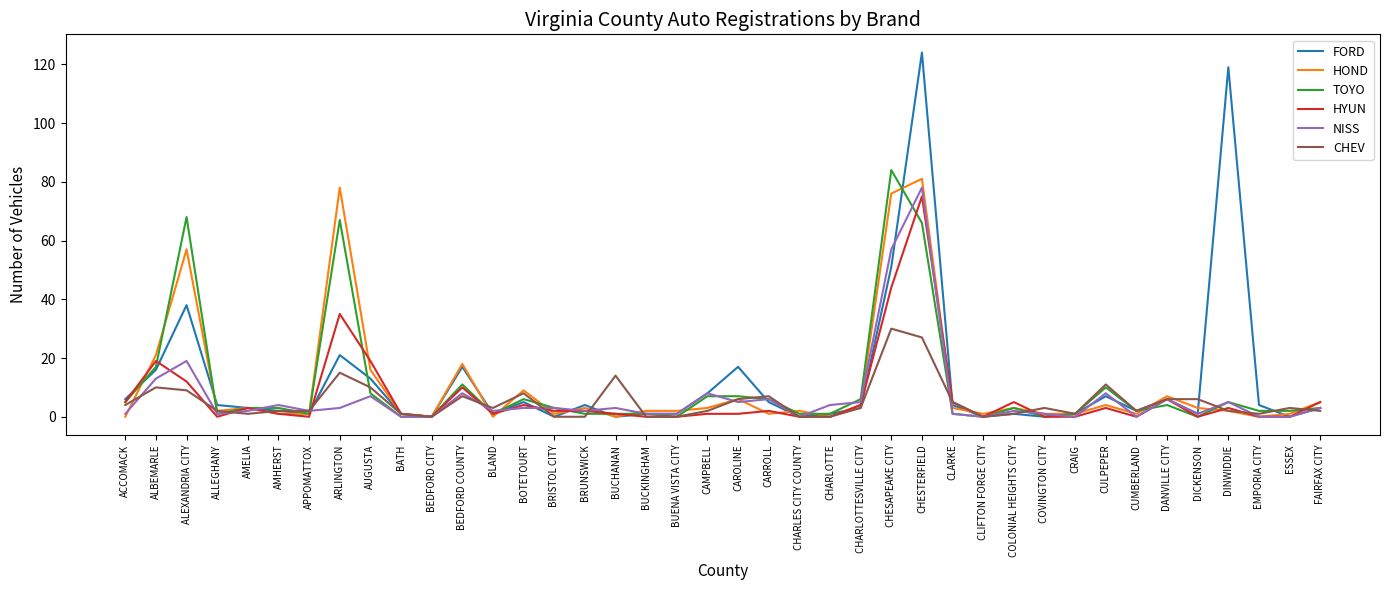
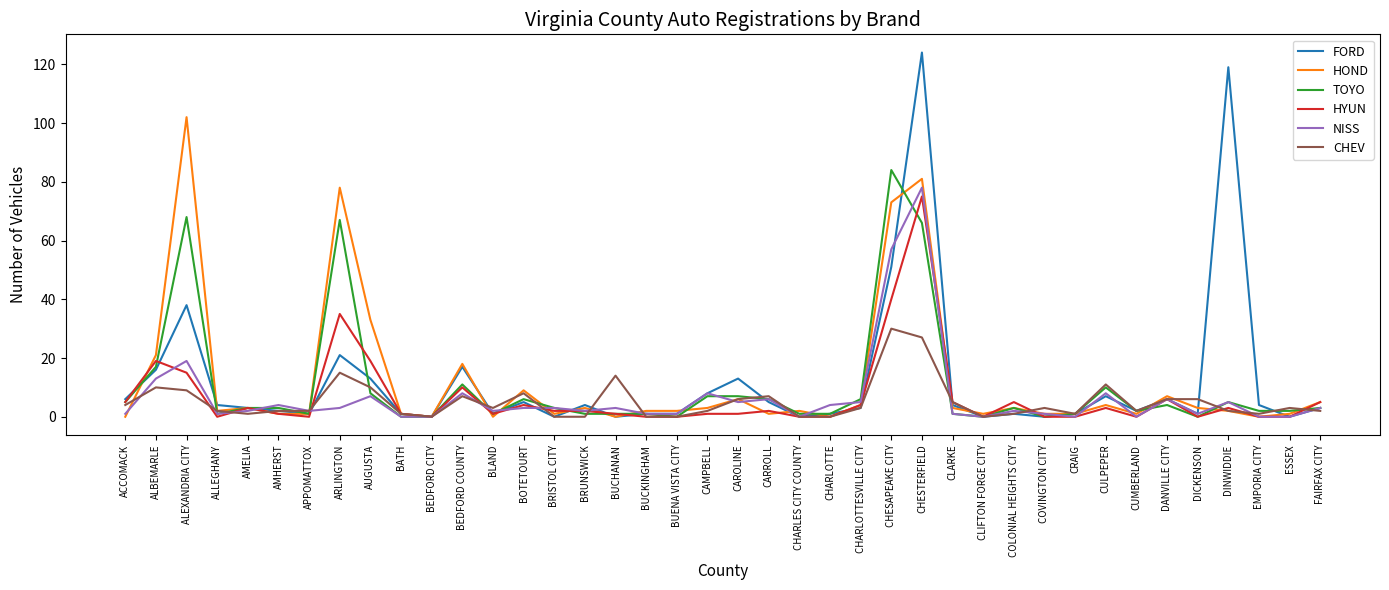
  {
    "FORD": {
      "ACCOMACK": 6,
      "ALBEMARLE": 16,
      "ALEXANDRIA CITY": 38,
      "ALLEGHANY": 4,
      "ARLINGTON": 21,
      "AUGUSTA": 13,
      "BEDFORD COUNTY": 17,
      "BOTETOURT": 5,
      "BRUNSWICK": 4,
-     "CAROLINE": 17,
+     "CAROLINE": 13,
      "CARROLL": 5,
      "CHESAPEAKE CITY": 51,
      "CHESTERFIELD": 124,
      "CLARKE": 4,
      "CULPEPER": 7,
      "DINWIDDIE": 119,
      "EMPORIA CITY": 4
    },
    "HOND": {
      "ACCOMACK": 0,
      "ALBEMARLE": 21,
-     "ALEXANDRIA CITY": 57,
+     "ALEXANDRIA CITY": 102,
      "ARLINGTON": 78,
-     "AUGUSTA": 16,
+     "AUGUSTA": 33,
      "BEDFORD COUNTY": 18,
      "BLAND": 0,
      "BOTETOURT": 9,
      "BRISTOL CITY": 1,
      "BRUNSWICK": 3,
      "BUCKINGHAM": 2,
      "BUENA VISTA CITY": 2,
      "CAMPBELL": 3,
      "CARROLL": 1,
      "CHARLES CITY COUNTY": 2,
-     "CHESAPEAKE CITY": 76,
+     "CHESAPEAKE CITY": 73,
      "CHESTERFIELD": 81,
      "CLARKE": 3,
      "CLIFTON FORGE CITY": 1,
      "CULPEPER": 4,
      "CUMBERLAND": 1,
      "DANVILLE CITY": 7,
      "DICKENSON": 3,
      "ESSEX": 1
    },
    "TOYO": {
      "ALBEMARLE": 17,
      "ALEXANDRIA CITY": 68,
      "AMHERST": 3,
      "ARLINGTON": 67,
      "AUGUSTA": 8,
      "BEDFORD COUNTY": 11,
      "BOTETOURT": 6,
      "BRUNSWICK": 1,
      "CAMPBELL": 7,
      "CAROLINE": 7,
      "CHARLES CITY COUNTY": 1,
      "CHARLOTTESVILLE CITY": 6,
      "CHESAPEAKE CITY": 84,
      "CHESTERFIELD": 66,
      "CULPEPER": 10,
      "DANVILLE CITY": 4,
      "EMPORIA CITY": 2,
      "ESSEX": 2
    },
    "HYUN": {
      "ALBEMARLE": 19,
-     "ALEXANDRIA CITY": 12,
+     "ALEXANDRIA CITY": 15,
      "ALLEGHANY": 0,
      "APPOMATTOX": 0,
      "ARLINGTON": 35,
      "AUGUSTA": 19,
      "BEDFORD COUNTY": 10,
      "BOTETOURT": 4,
      "BRISTOL CITY": 2,
      "CAMPBELL": 1,
      "CAROLINE": 1,
      "CARROLL": 2,
-     "CHESAPEAKE CITY": 44,
+     "CHESAPEAKE CITY": 40,
      "CHESTERFIELD": 75,
      "COLONIAL HEIGHTS CITY": 5,
      "CULPEPER": 3,
      "DINWIDDIE": 3
    },
    "NISS": {
      "ACCOMACK": 1,
      "ALBEMARLE": 13,
      "ALEXANDRIA CITY": 19,
      "AMELIA": 2,
      "AMHERST": 4,
      "ARLINGTON": 3,
      "AUGUSTA": 7,
      "BEDFORD COUNTY": 8,
      "BLAND": 2,
      "BOTETOURT": 3,
      "BUCHANAN": 3,
      "CAROLINE": 5,
      "CHARLOTTE": 4,
      "CHARLOTTESVILLE CITY": 5,
      "CHESAPEAKE CITY": 57,
      "CHESTERFIELD": 78,
      "COLONIAL HEIGHTS CITY": 2,
      "CULPEPER": 8
    },
    "CHEV": {
      "ACCOMACK": 4,
      "ALBEMARLE": 10,
      "ALEXANDRIA CITY": 9,
      "AMELIA": 1,
      "ARLINGTON": 15,
      "AUGUSTA": 10,
      "BEDFORD COUNTY": 7,
      "BLAND": 3,
      "BOTETOURT": 8,
      "BRUNSWICK": 0,
      "BUCHANAN": 14,
      "CAMPBELL": 2,
      "CARROLL": 7,
      "CHESAPEAKE CITY": 30,
      "CHESTERFIELD": 27,
      "COVINGTON CITY": 3,
      "CULPEPER": 11,
      "DICKENSON": 6,
      "EMPORIA CITY": 1,
      "ESSEX": 3,
      "FAIRFAX CITY": 2
    }
  }
